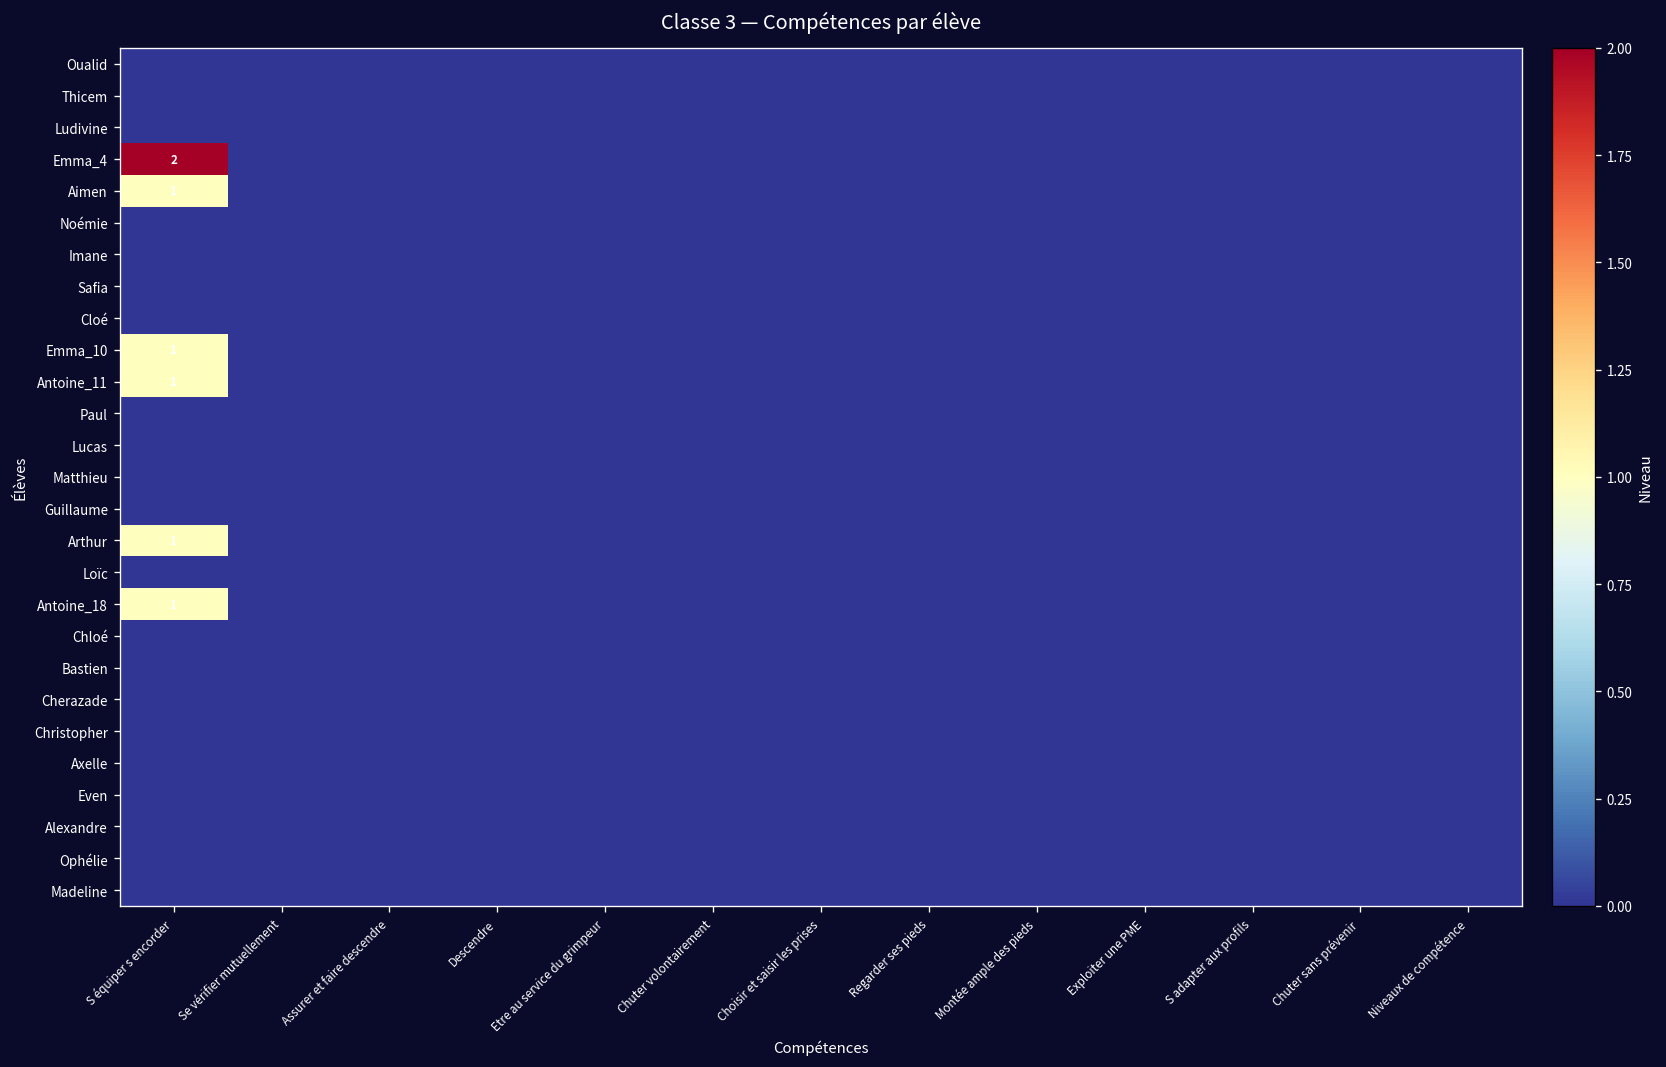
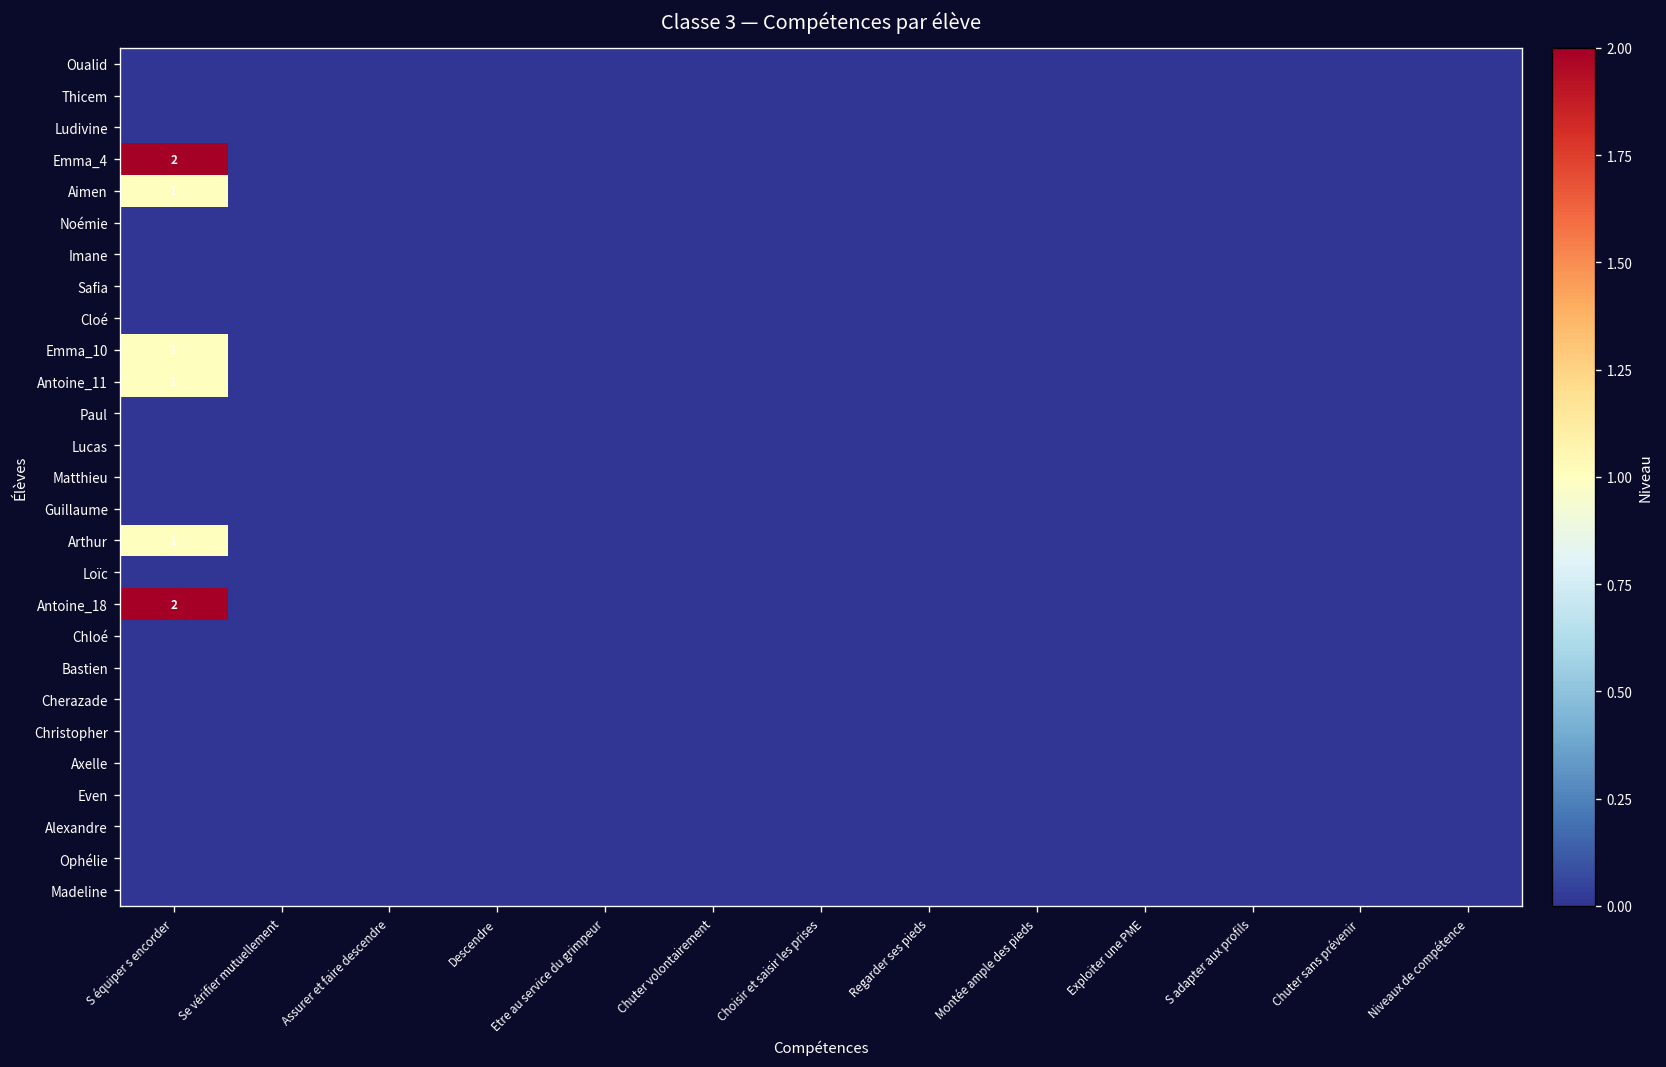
  {
    "Emma_4": {
      "S équiper s encorder": 2
    },
    "Aimen": {
      "S équiper s encorder": 1
    },
    "Emma_10": {
      "S équiper s encorder": 1
    },
    "Antoine_11": {
      "S équiper s encorder": 1
    },
    "Arthur": {
      "S équiper s encorder": 1
    },
    "Antoine_18": {
-     "S équiper s encorder": 1
+     "S équiper s encorder": 2
    }
  }
